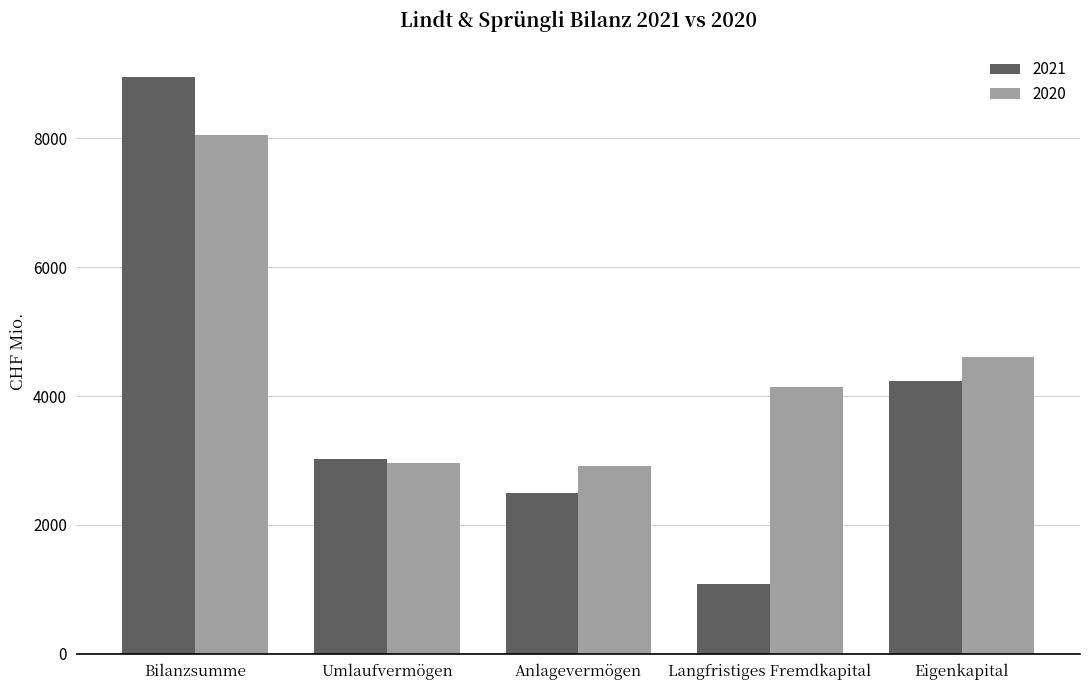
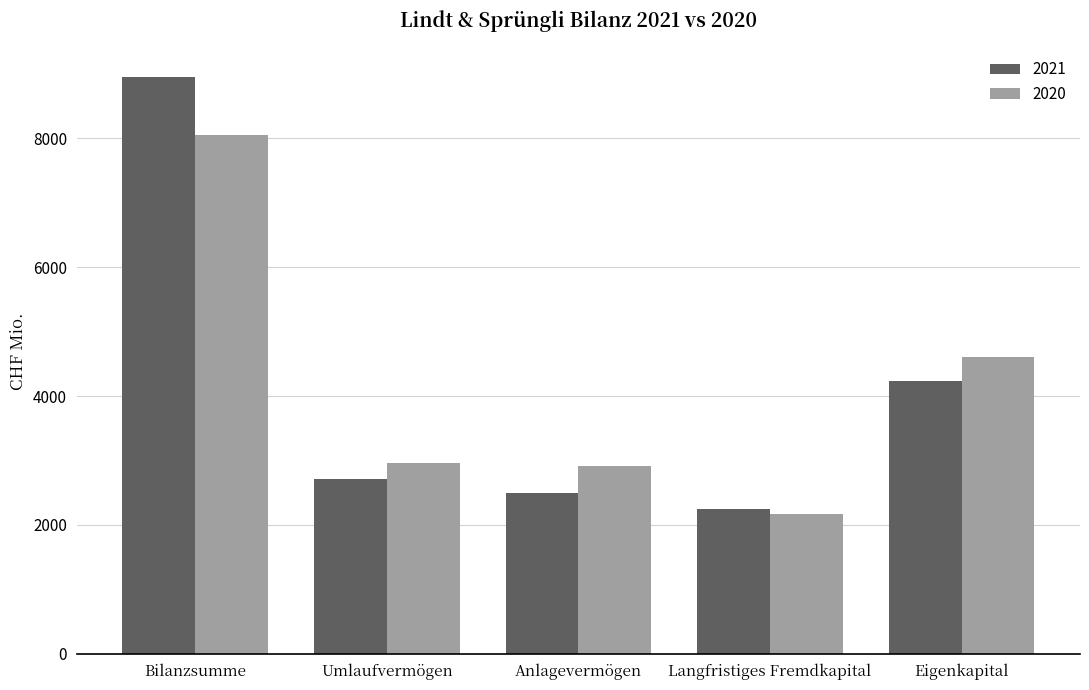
  {
    "2021": {
      "Bilanzsumme": 9000,
-     "Umlaufvermögen": 3000,
+     "Umlaufvermögen": 2700,
      "Anlagevermögen": 2500,
-     "Langfristiges Fremdkapital": 1100,
+     "Langfristiges Fremdkapital": 2200,
      "Eigenkapital": 4200
    },
    "2020": {
      "Bilanzsumme": 8100,
      "Umlaufvermögen": 3000,
      "Anlagevermögen": 2900,
-     "Langfristiges Fremdkapital": 4100,
+     "Langfristiges Fremdkapital": 2200,
      "Eigenkapital": 4600
    }
  }
